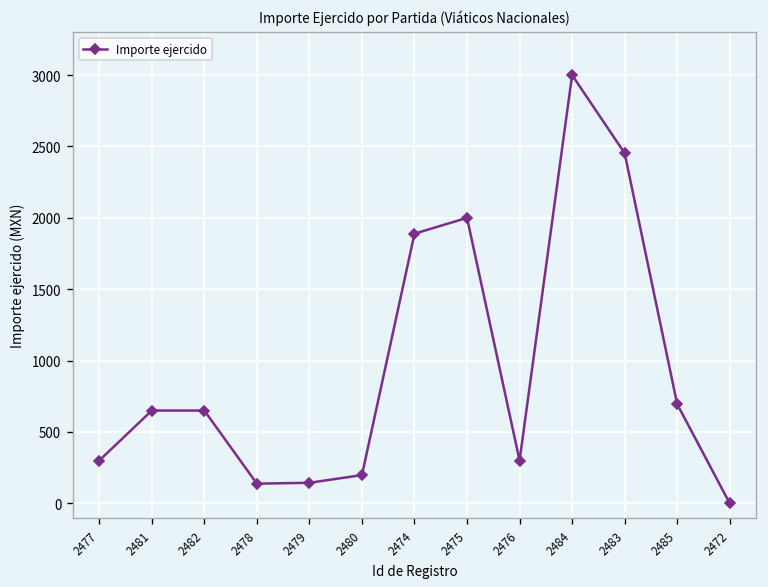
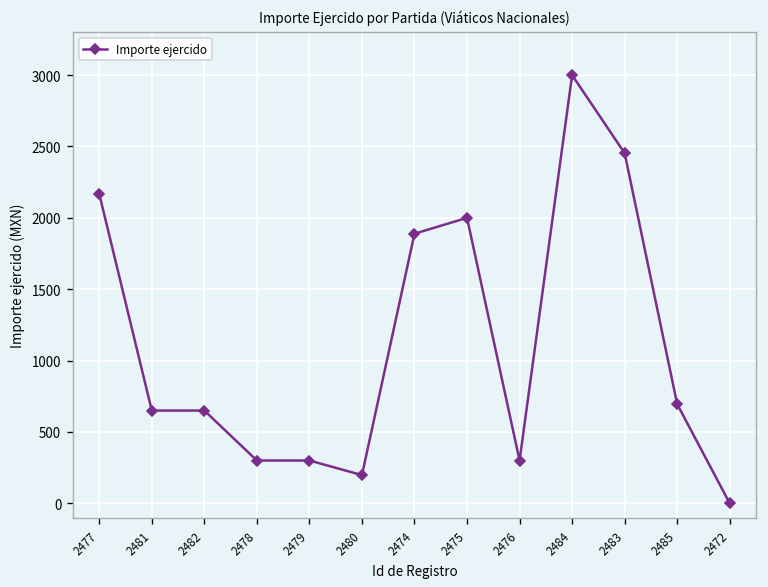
  {
-   "2477": 300,
+   "2477": 2170,
    "2481": 650,
    "2482": 650,
-   "2478": 140,
-   "2479": 140,
+   "2478": 300,
+   "2479": 300,
    "2480": 200,
    "2474": 1890,
    "2475": 2000,
    "2476": 300,
    "2484": 3000,
    "2483": 2450,
    "2485": 700,
    "2472": 0
  }
